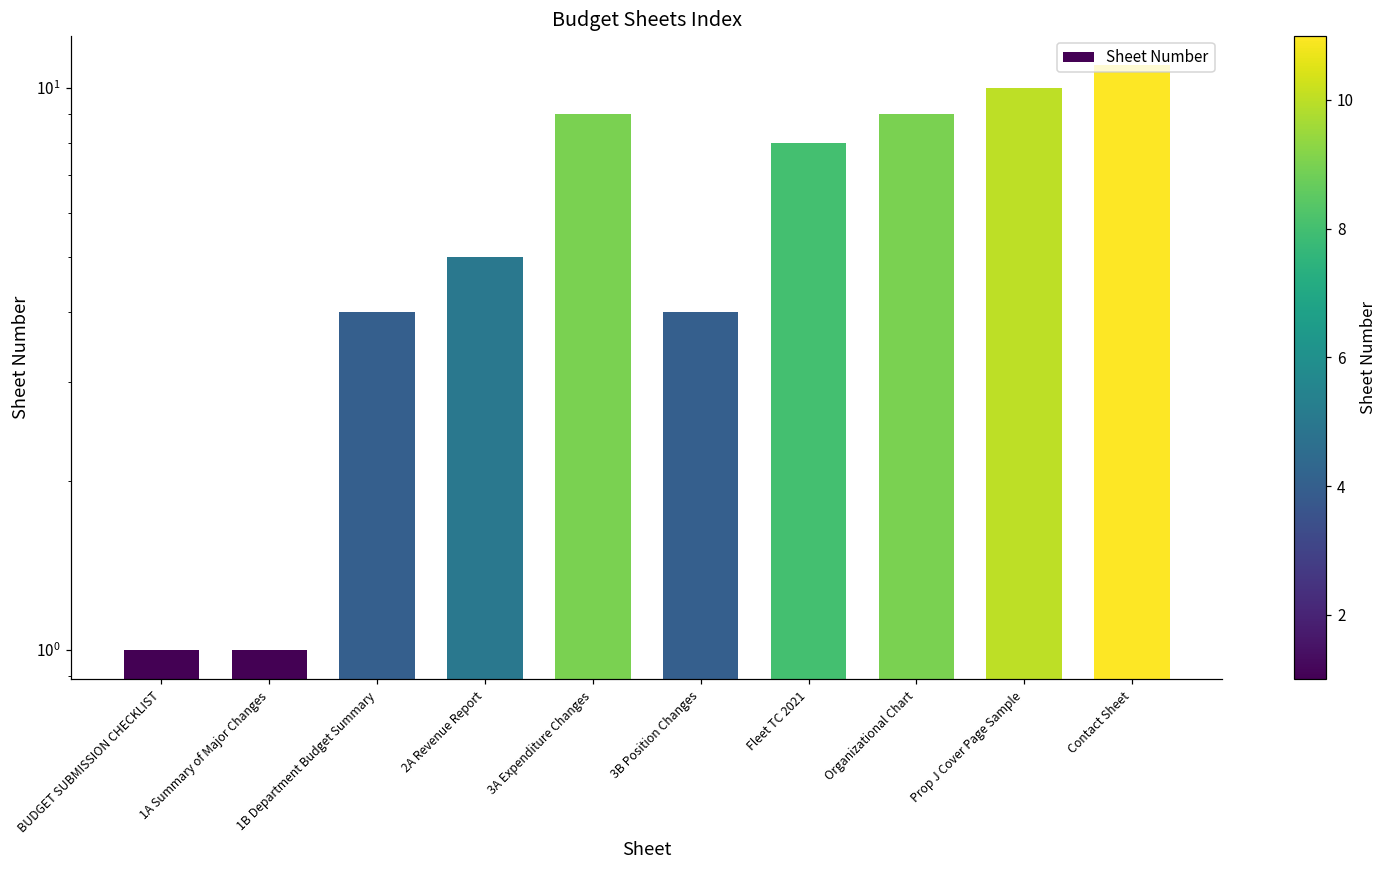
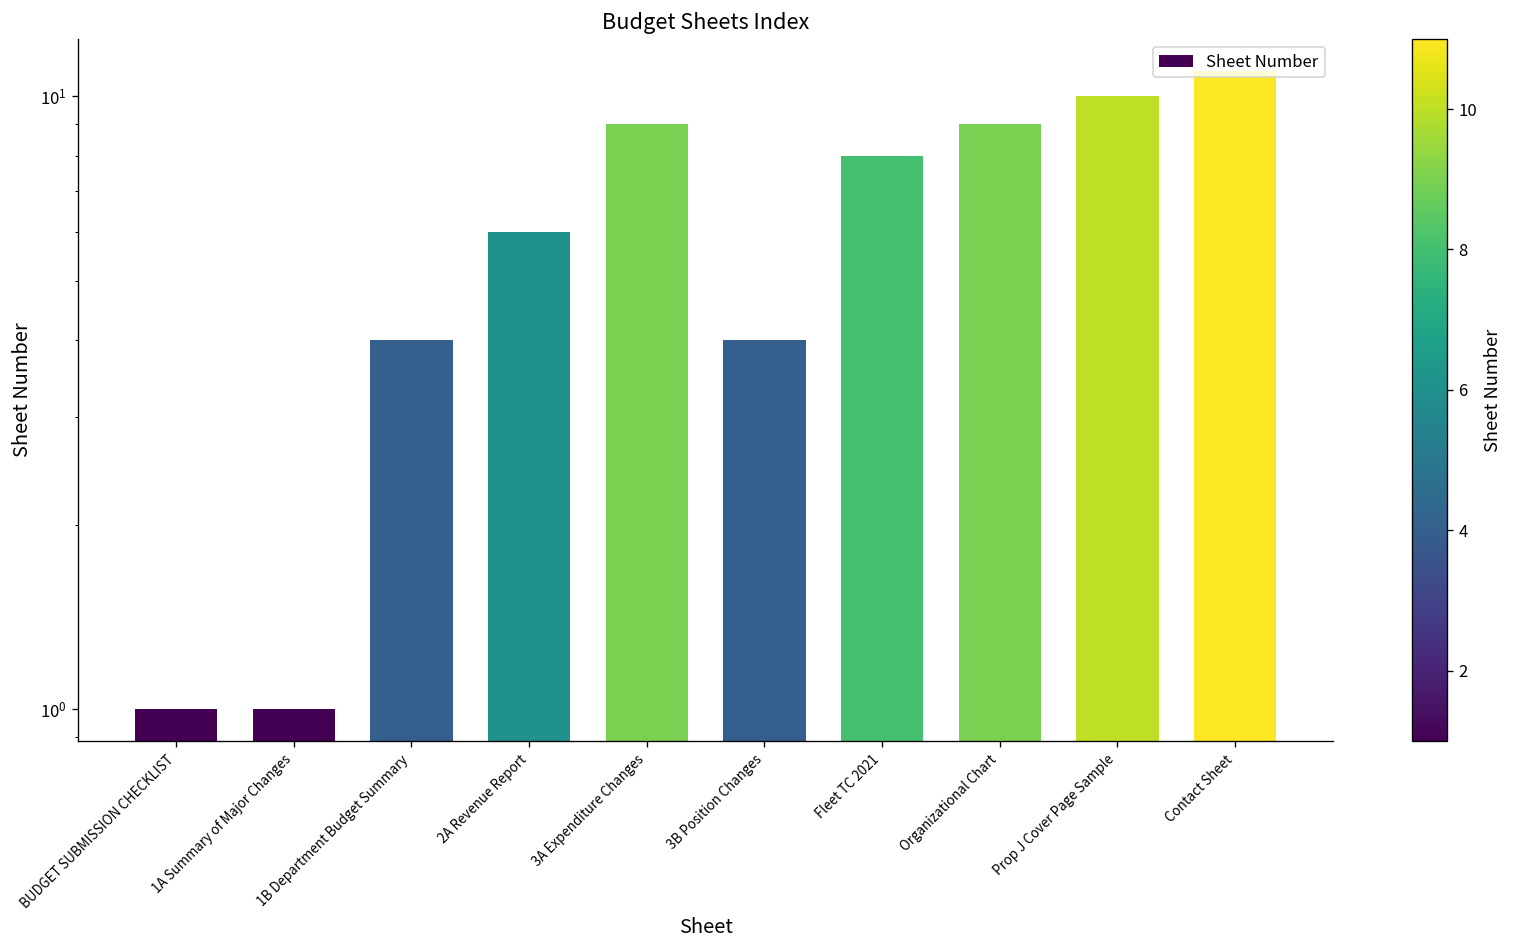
  {
    "BUDGET SUBMISSION CHECKLIST": 1,
    "1A Summary of Major Changes": 1,
    "1B Department Budget Summary": 4,
-   "2A Revenue Report": 5,
+   "2A Revenue Report": 6,
    "3A Expenditure Changes": 9,
    "3B Position Changes": 4,
    "Fleet TC 2021": 8,
    "Organizational Chart": 9,
    "Prop J Cover Page Sample": 10
  }
